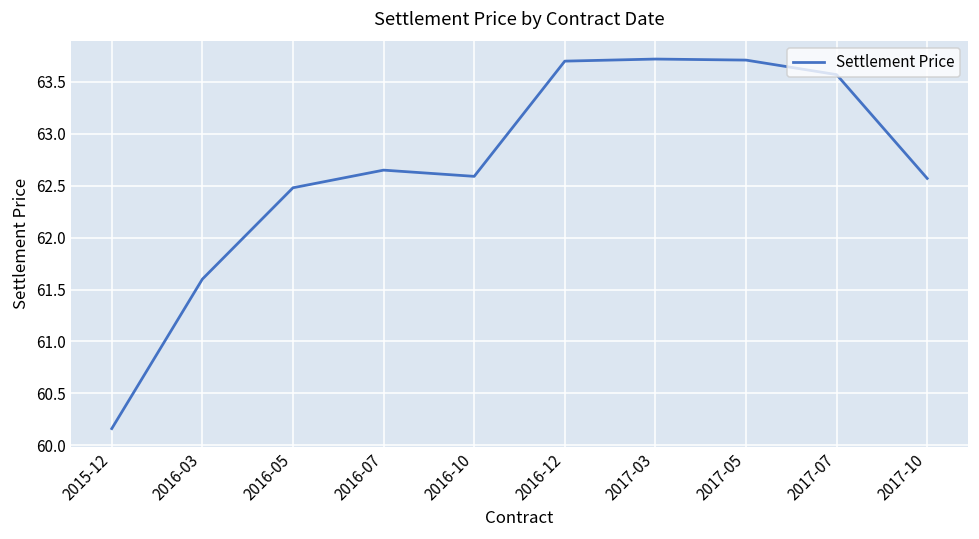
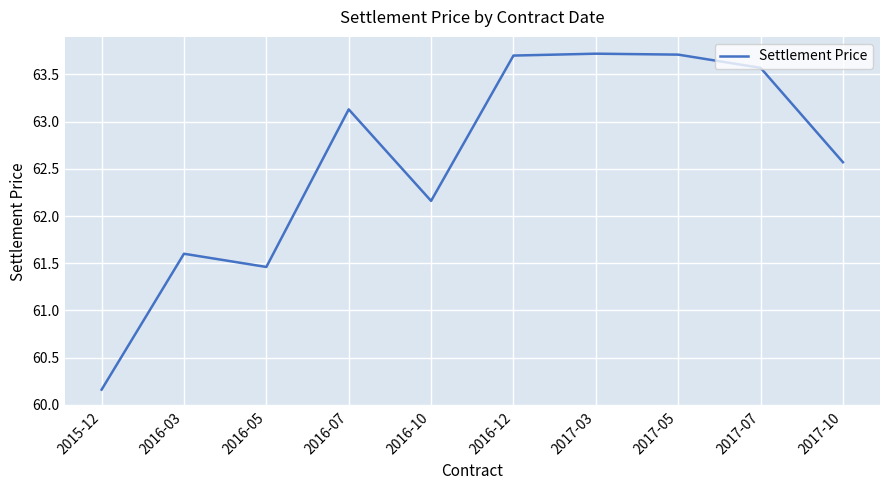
  {
    "2015-12": 60.2,
    "2016-03": 61.6,
-   "2016-05": 62.5,
-   "2016-07": 62.7,
-   "2016-10": 62.6,
+   "2016-05": 61.5,
+   "2016-07": 63.1,
+   "2016-10": 62.2,
    "2016-12": 63.7,
    "2017-03": 63.7,
    "2017-05": 63.7,
    "2017-10": 62.6
  }
